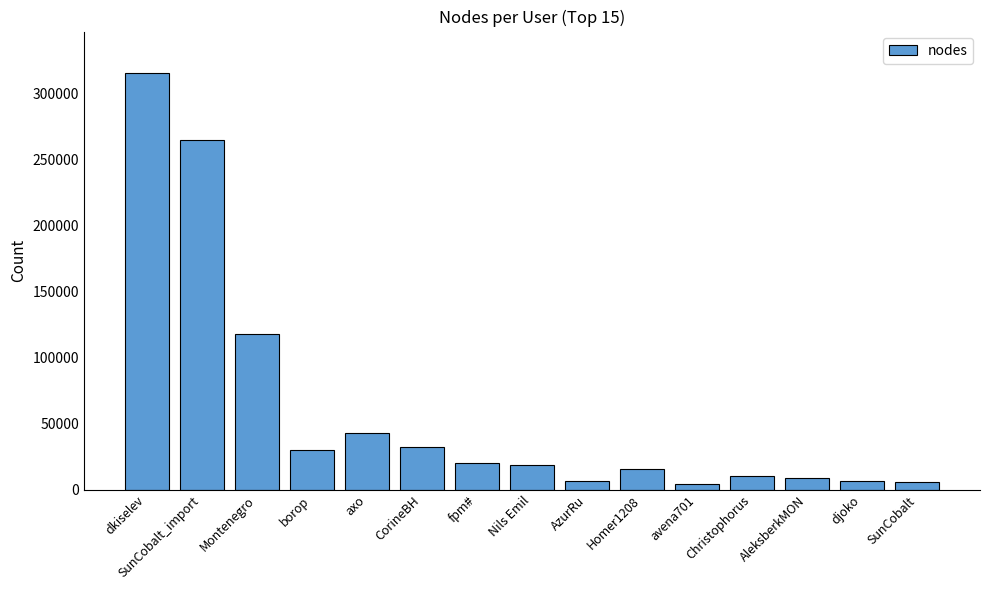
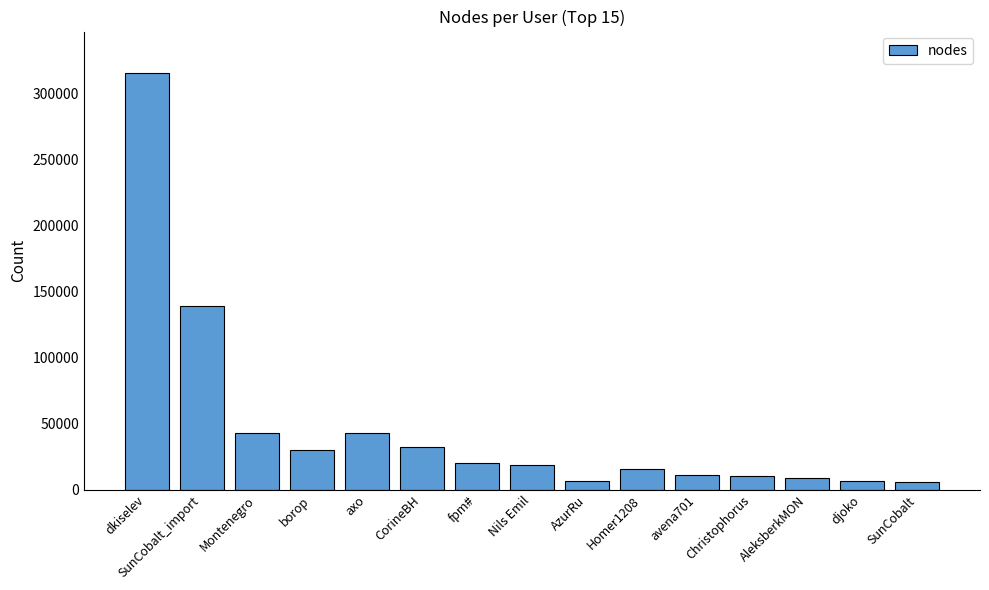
  {
    "dkiselev": 316000,
-   "SunCobalt_import": 265000,
-   "Montenegro": 118000,
+   "SunCobalt_import": 139000,
+   "Montenegro": 43000,
    "borop": 30000,
    "axo": 43000,
    "CorineBH": 32000,
    "fpm#": 20000,
    "Nils Emil": 19000,
    "AzurRu": 7000,
    "Homer1208": 16000,
-   "avena701": 5000,
+   "avena701": 11000,
    "Christophorus": 10000,
    "AleksberkMON": 9000,
    "djoko": 7000,
    "SunCobalt": 6000
  }
